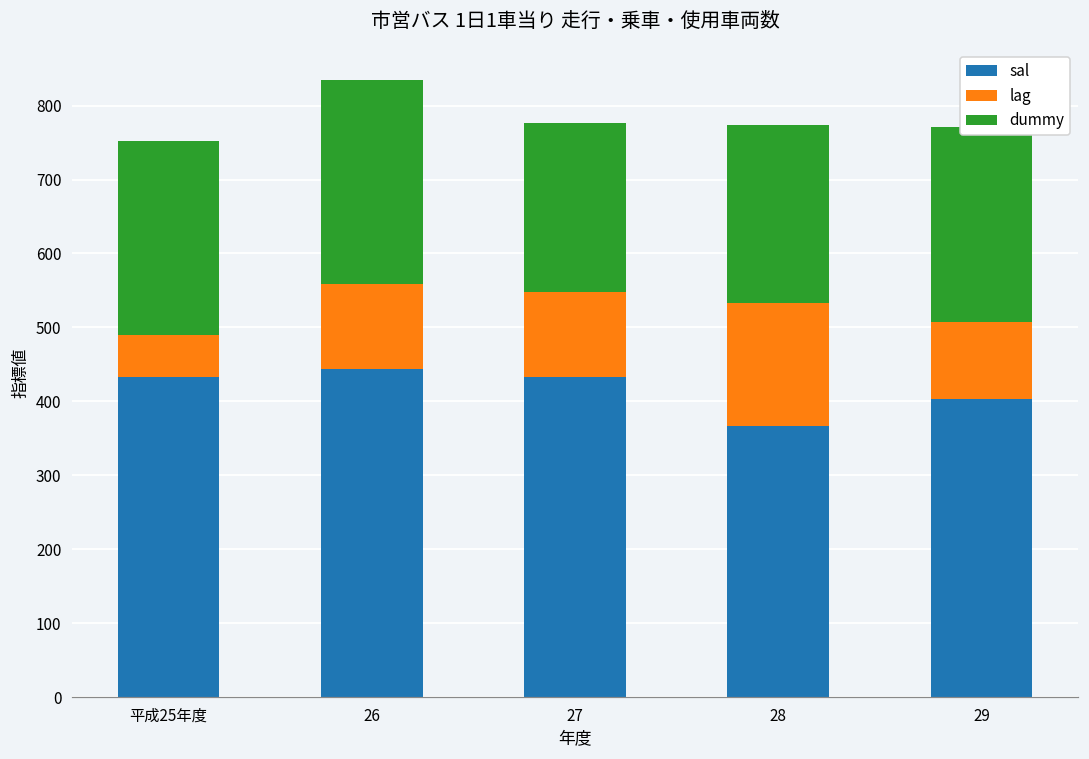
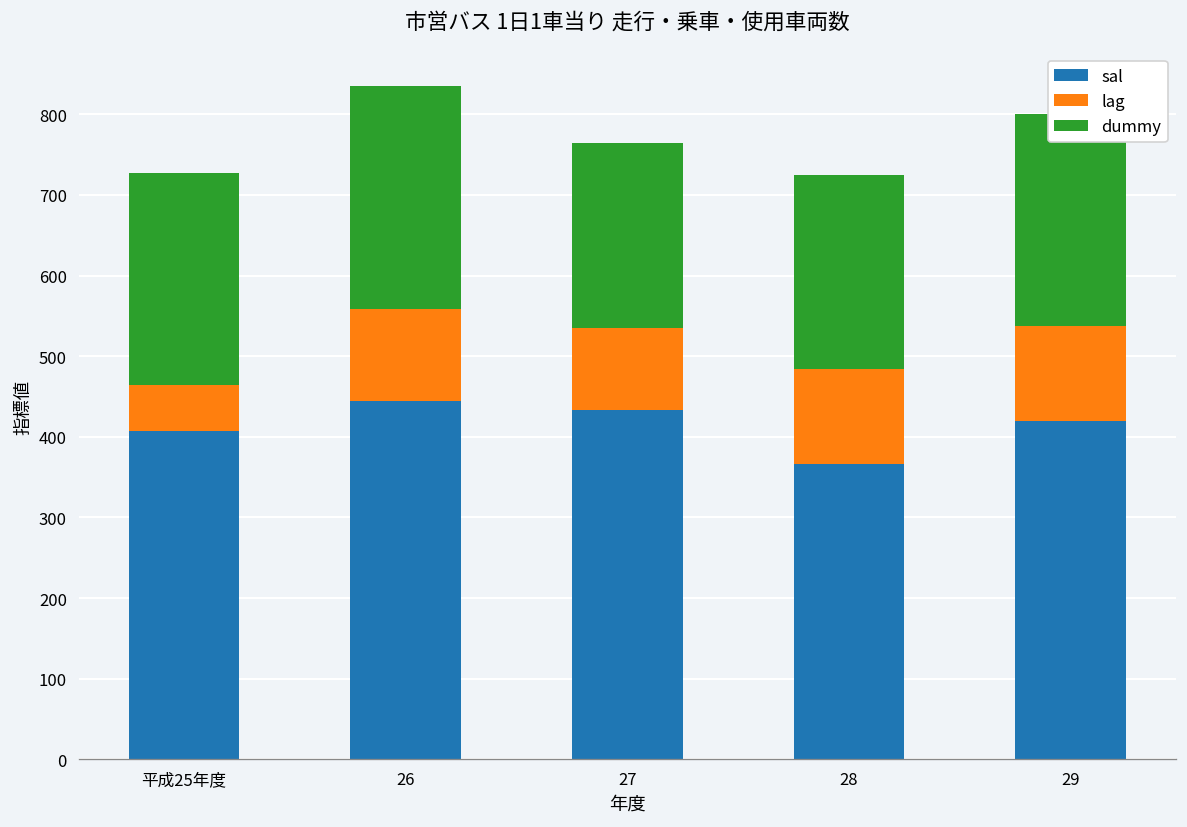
  {
    "sal": {
-     "平成25年度": 430,
+     "平成25年度": 410,
      "26": 440,
      "27": 430,
      "28": 370,
-     "29": 400
+     "29": 420
    },
    "lag": {
      "平成25年度": 60,
      "26": 110,
-     "27": 110,
-     "28": 170,
-     "29": 100
+     "27": 100,
+     "28": 120,
+     "29": 120
    },
    "dummy": {
      "平成25年度": 260,
      "26": 280,
      "27": 230,
      "28": 240
    }
  }
